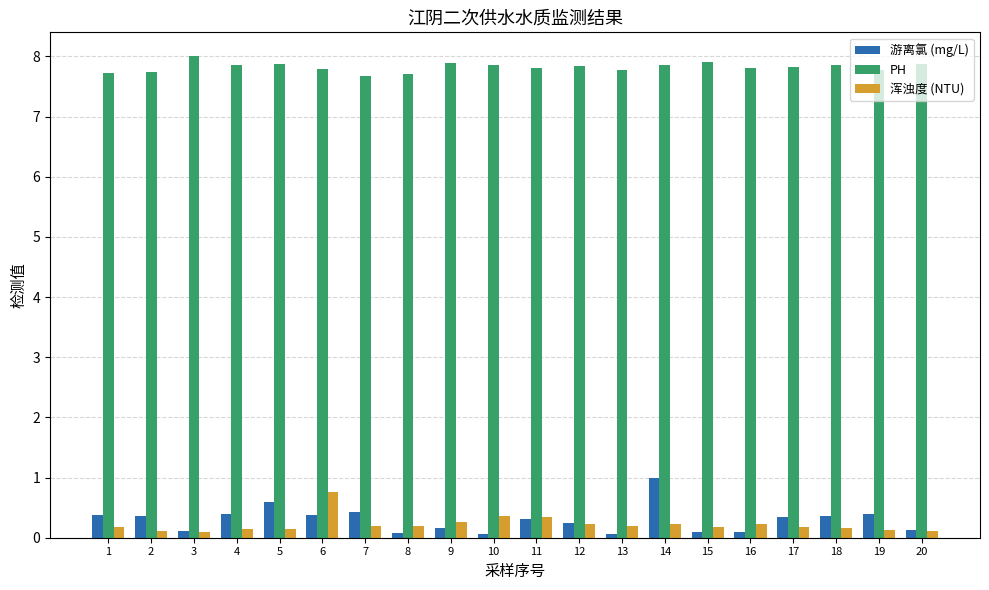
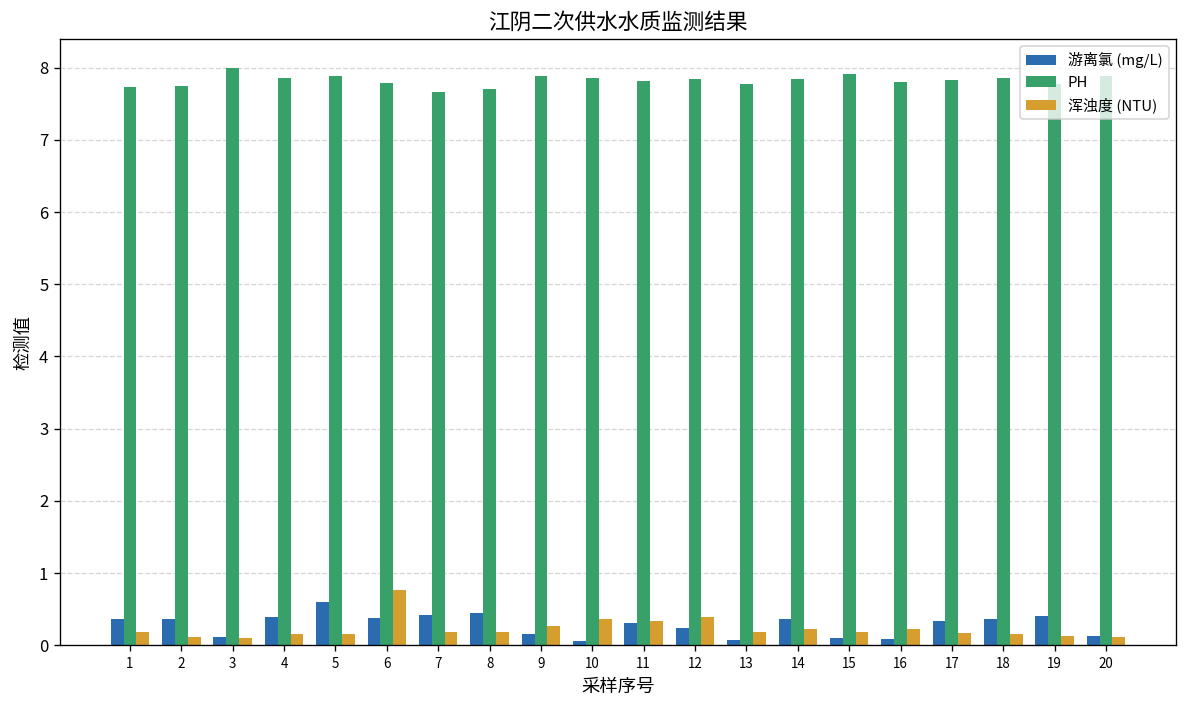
  {
    "游离氯 (mg/L)": {
      "1": 0.4,
      "2": 0.4,
      "3": 0.1,
      "4": 0.4,
      "5": 0.6,
      "6": 0.4,
      "7": 0.4,
-     "8": 0.1,
+     "8": 0.4,
      "9": 0.2,
      "10": 0.1,
      "11": 0.3,
      "12": 0.2,
      "13": 0.1,
-     "14": 1.0,
+     "14": 0.4,
      "15": 0.1,
      "16": 0.1,
      "17": 0.3,
      "18": 0.4,
      "19": 0.4,
      "20": 0.1
    },
    "PH": {
      "1": 7.7,
      "2": 7.7,
      "3": 8.0,
      "4": 7.9,
      "5": 7.9,
      "6": 7.8,
      "7": 7.7,
      "8": 7.7,
      "9": 7.9,
      "10": 7.9,
      "11": 7.8,
      "12": 7.8,
      "13": 7.8,
      "14": 7.9,
      "15": 7.9,
      "16": 7.8,
      "17": 7.8,
      "18": 7.9
    },
    "浑浊度 (NTU)": {
      "1": 0.2,
      "2": 0.1,
      "3": 0.1,
      "4": 0.2,
      "5": 0.2,
      "6": 0.8,
      "7": 0.2,
      "8": 0.2,
      "9": 0.3,
      "10": 0.4,
      "11": 0.3,
-     "12": 0.2,
+     "12": 0.4,
      "13": 0.2,
      "14": 0.2,
      "15": 0.2,
      "16": 0.2,
      "17": 0.2,
      "18": 0.2,
      "19": 0.1,
      "20": 0.1
    }
  }
